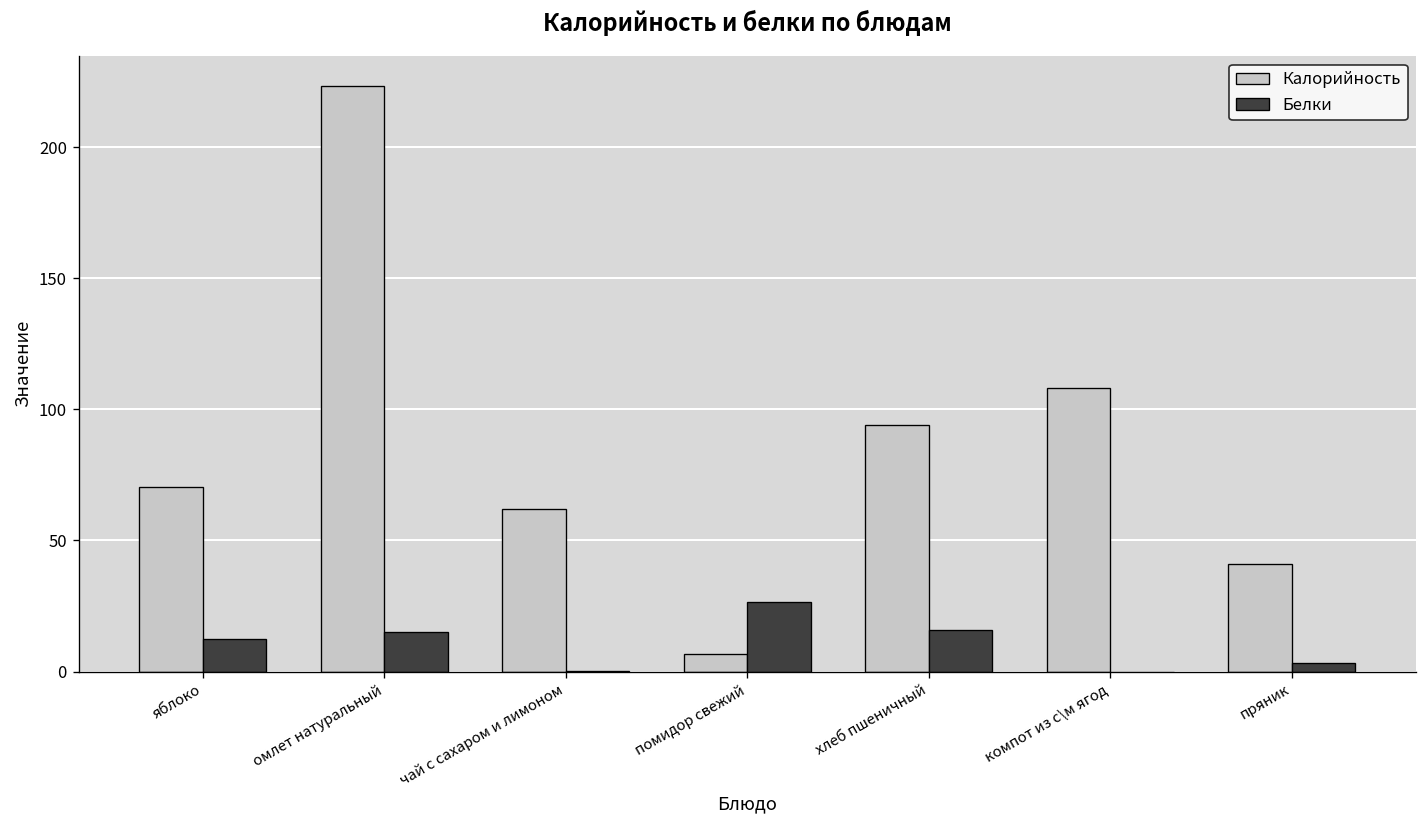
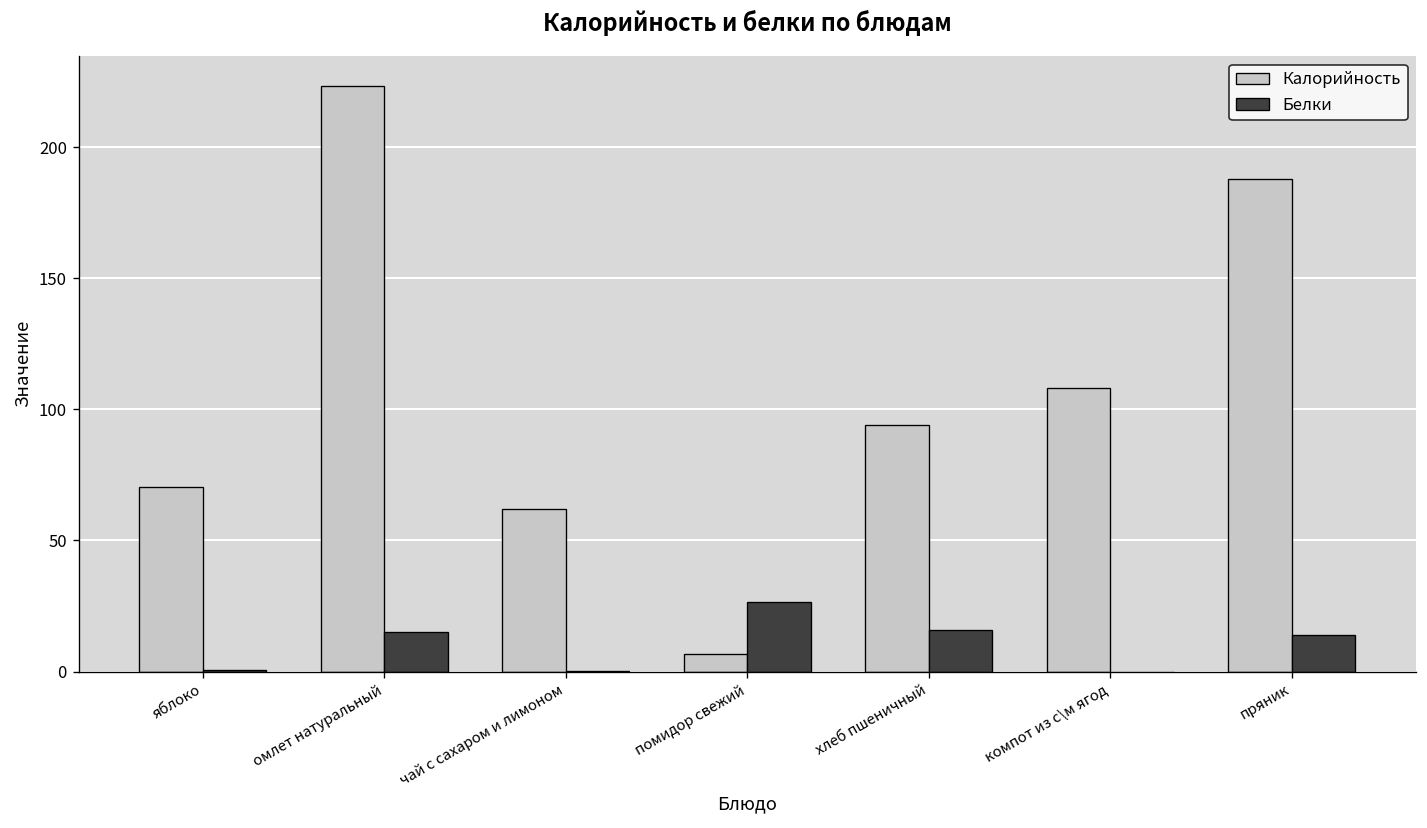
  {
    "Калорийность": {
      "яблоко": 70,
      "омлет натуральный": 224,
      "чай с сахаром и лимоном": 62,
      "помидор свежий": 7,
      "хлеб пшеничный": 94,
      "компот из с\\м ягод": 108,
-     "пряник": 41
+     "пряник": 188
    },
    "Белки": {
-     "яблоко": 12,
+     "яблоко": 1,
      "омлет натуральный": 15,
      "помидор свежий": 26,
      "хлеб пшеничный": 16,
      "компот из с\\м ягод": 0,
-     "пряник": 3
+     "пряник": 14
    }
  }
